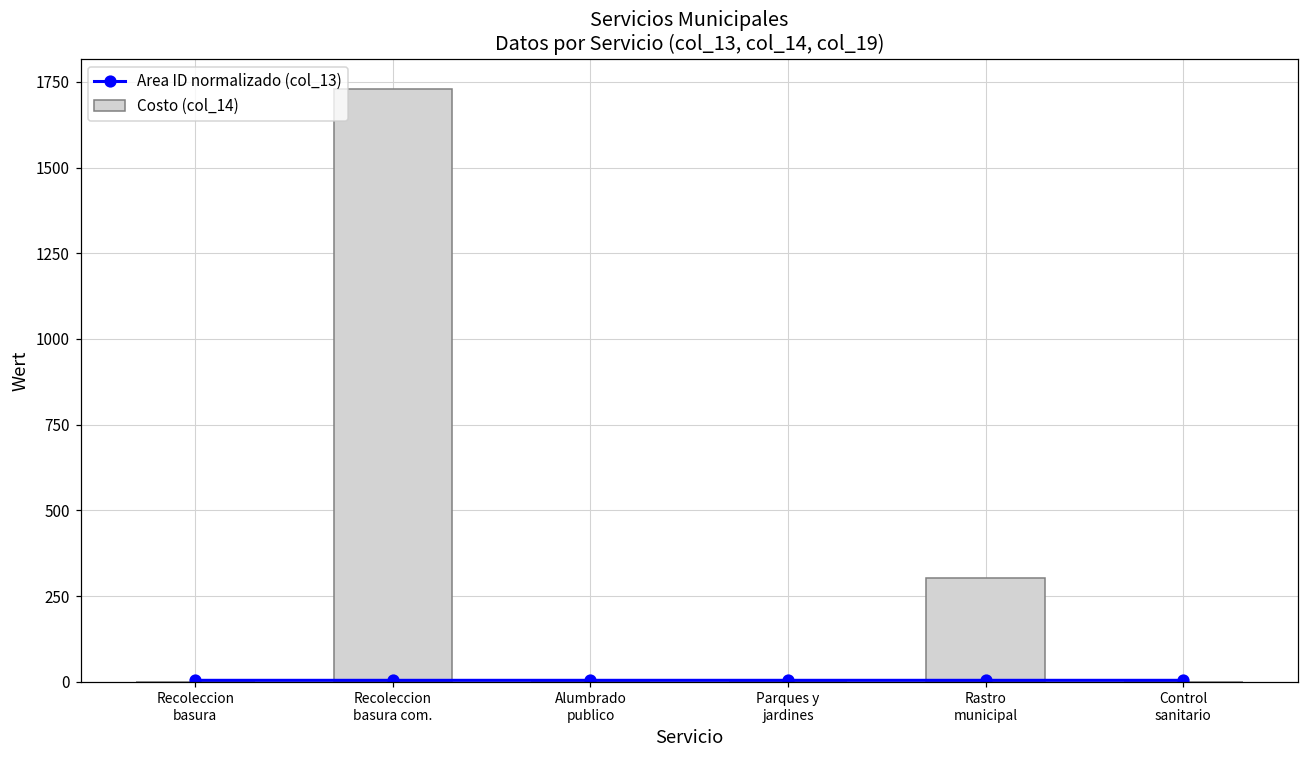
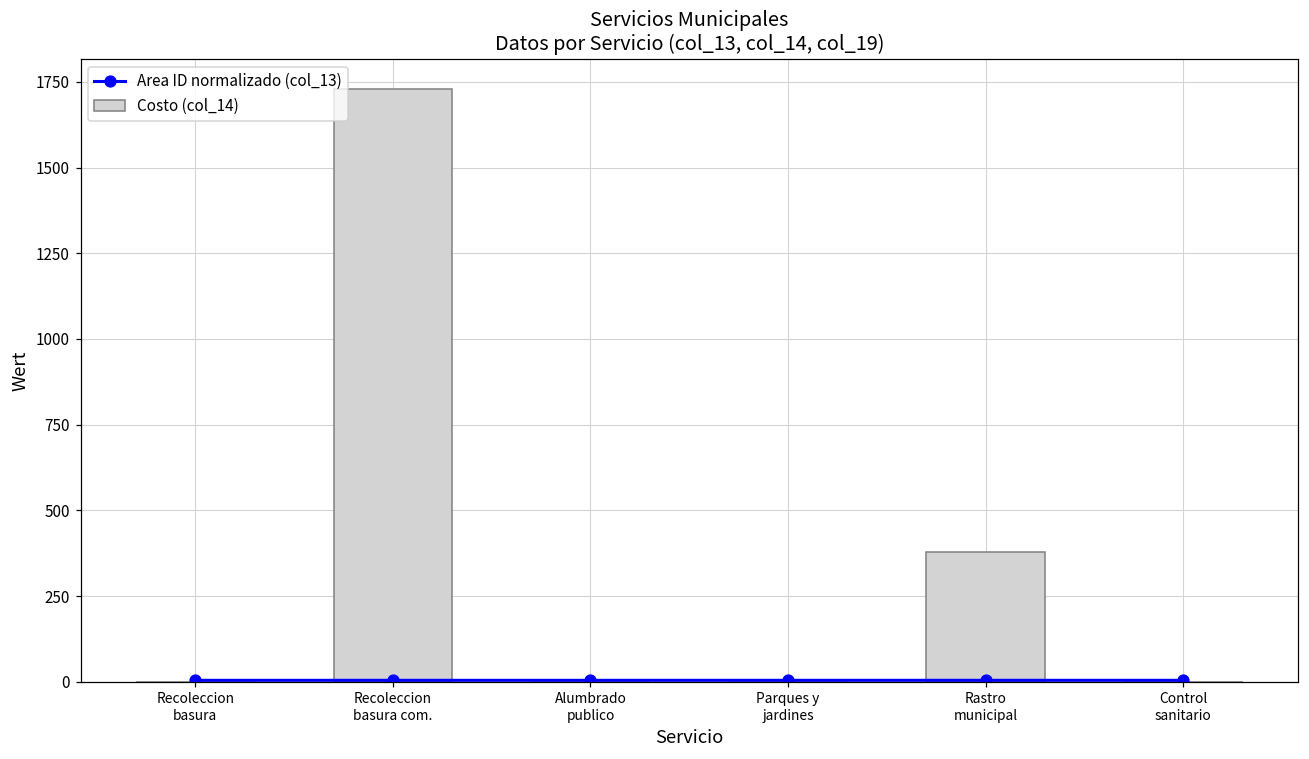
  {
    "Area ID normalizado (col_13)": {
      "Recoleccion basura": 0,
      "Recoleccion basura com.": 0,
      "Alumbrado publico": 0,
      "Parques y jardines": 0,
      "Rastro municipal": 0,
      "Control sanitario": 0
    },
    "Costo (col_14)": {
      "Recoleccion basura": 0,
      "Recoleccion basura com.": 1730,
      "Alumbrado publico": 0,
      "Parques y jardines": 0,
-     "Rastro municipal": 300,
+     "Rastro municipal": 380,
      "Control sanitario": 0
    }
  }
